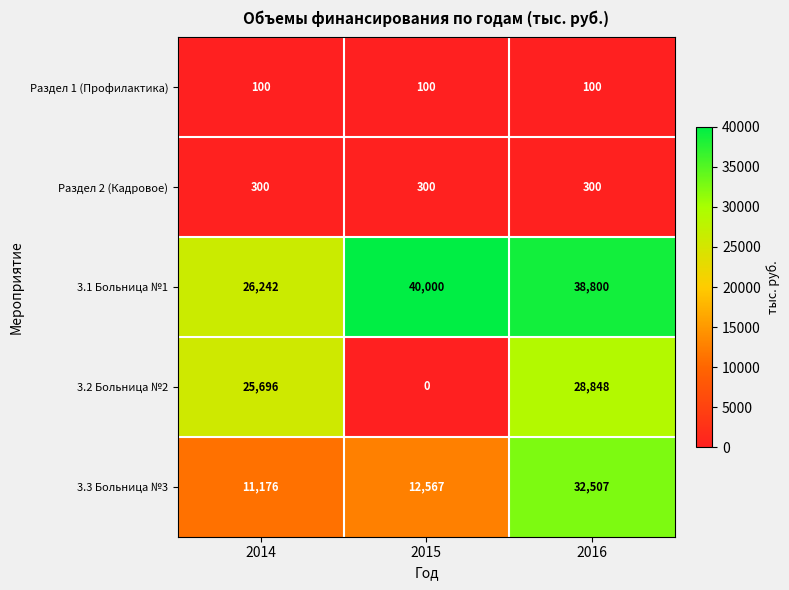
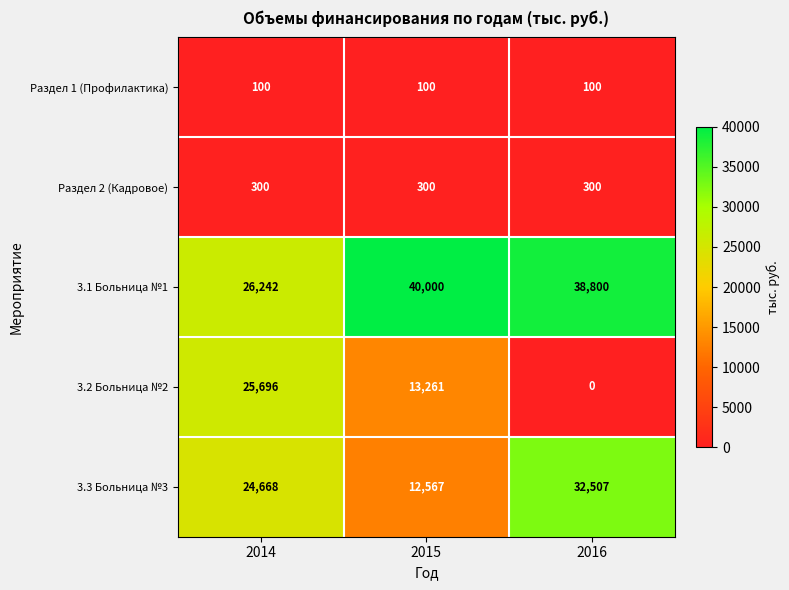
  {
    "Раздел 1 (Профилактика)": {
      "2014": "100",
      "2015": "100",
      "2016": "100"
    },
    "Раздел 2 (Кадровое)": {
      "2014": "300",
      "2015": "300",
      "2016": "300"
    },
    "3.1 Больница №1": {
      "2014": "26,242",
      "2015": "40,000",
      "2016": "38,800"
    },
    "3.2 Больница №2": {
      "2014": "25,696",
-     "2015": "0",
-     "2016": "28,848"
+     "2015": "13,261",
+     "2016": "0"
    },
    "3.3 Больница №3": {
-     "2014": "11,176",
+     "2014": "24,668",
      "2015": "12,567",
      "2016": "32,507"
    }
  }
